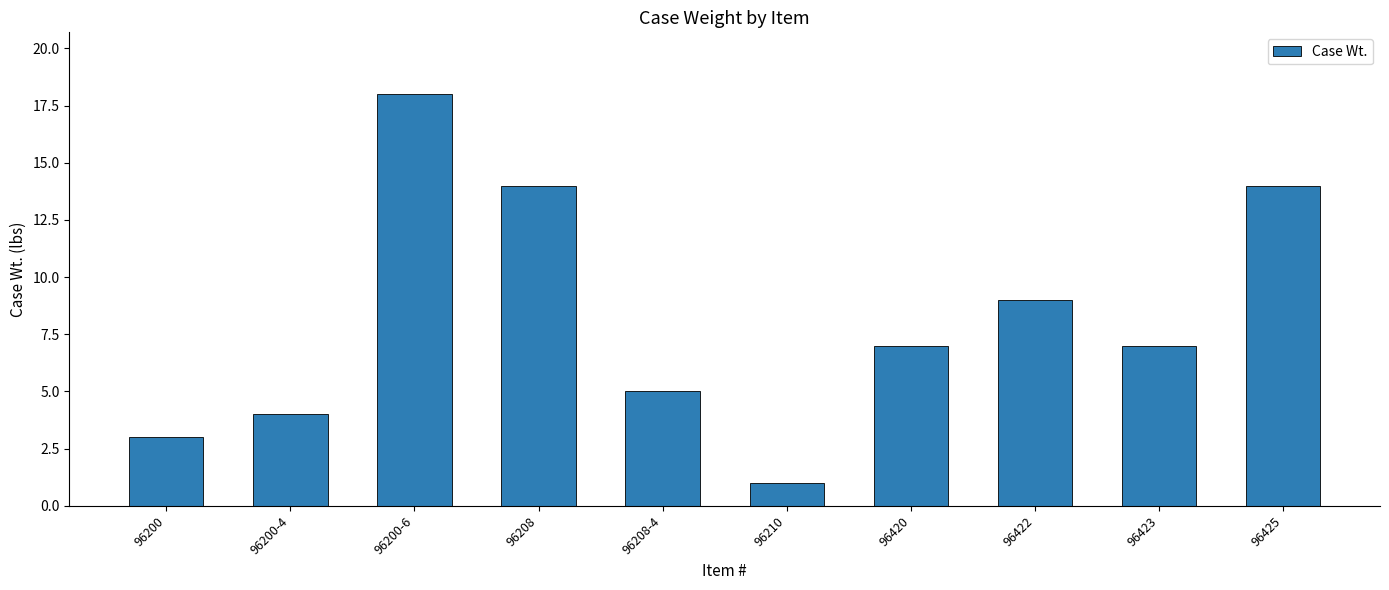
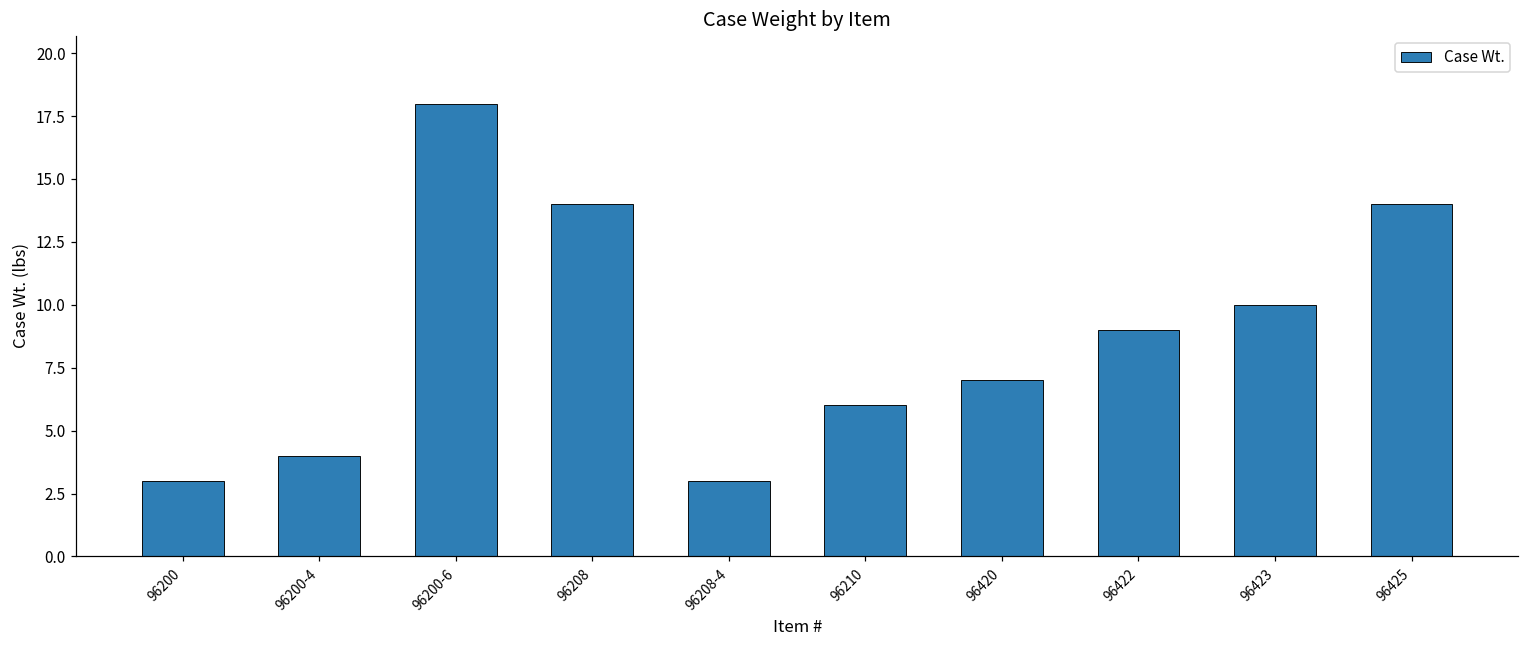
  {
    "96200": 3,
    "96200-4": 4,
    "96200-6": 18,
    "96208": 14,
-   "96208-4": 5,
-   "96210": 1,
+   "96208-4": 3,
+   "96210": 6,
    "96420": 7,
    "96422": 9,
-   "96423": 7,
+   "96423": 10,
    "96425": 14
  }
